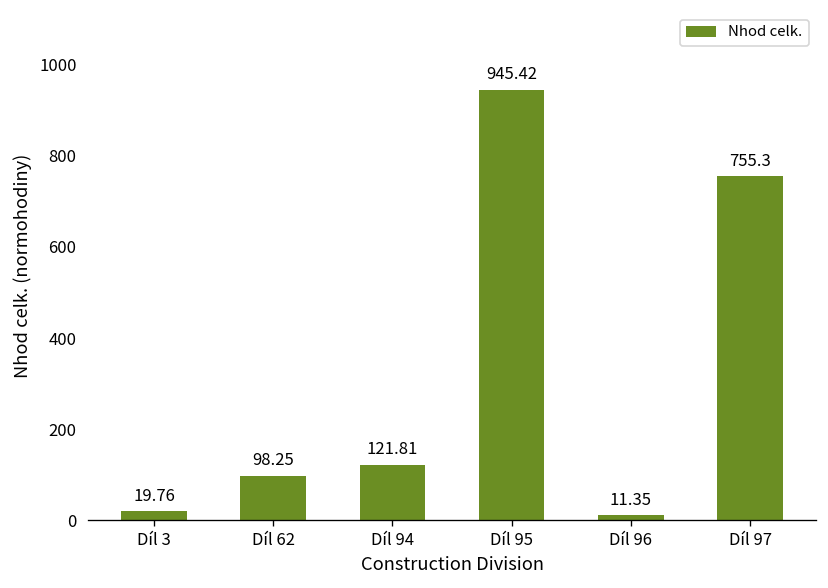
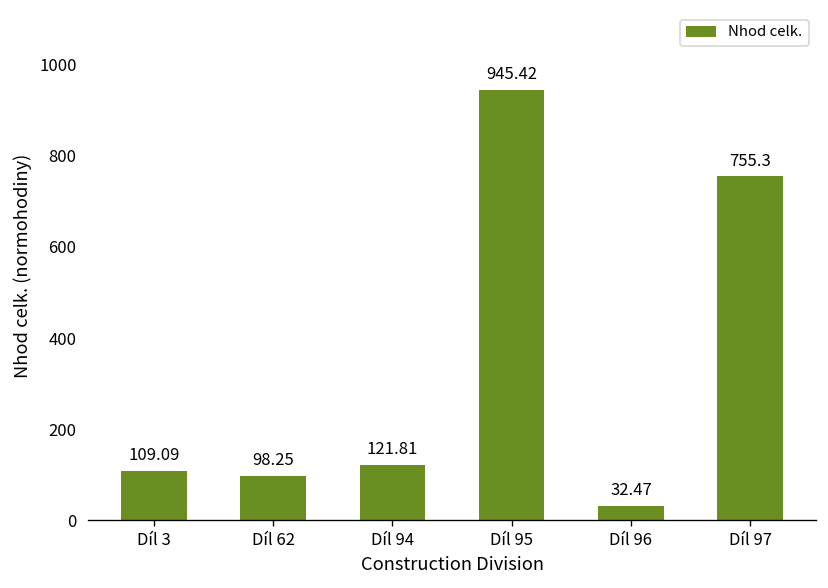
  {
-   "Díl 3": 19.76,
+   "Díl 3": 109.09,
    "Díl 62": 98.25,
    "Díl 94": 121.81,
    "Díl 95": 945.42,
-   "Díl 96": 11.35,
+   "Díl 96": 32.47,
    "Díl 97": 755.3
  }
